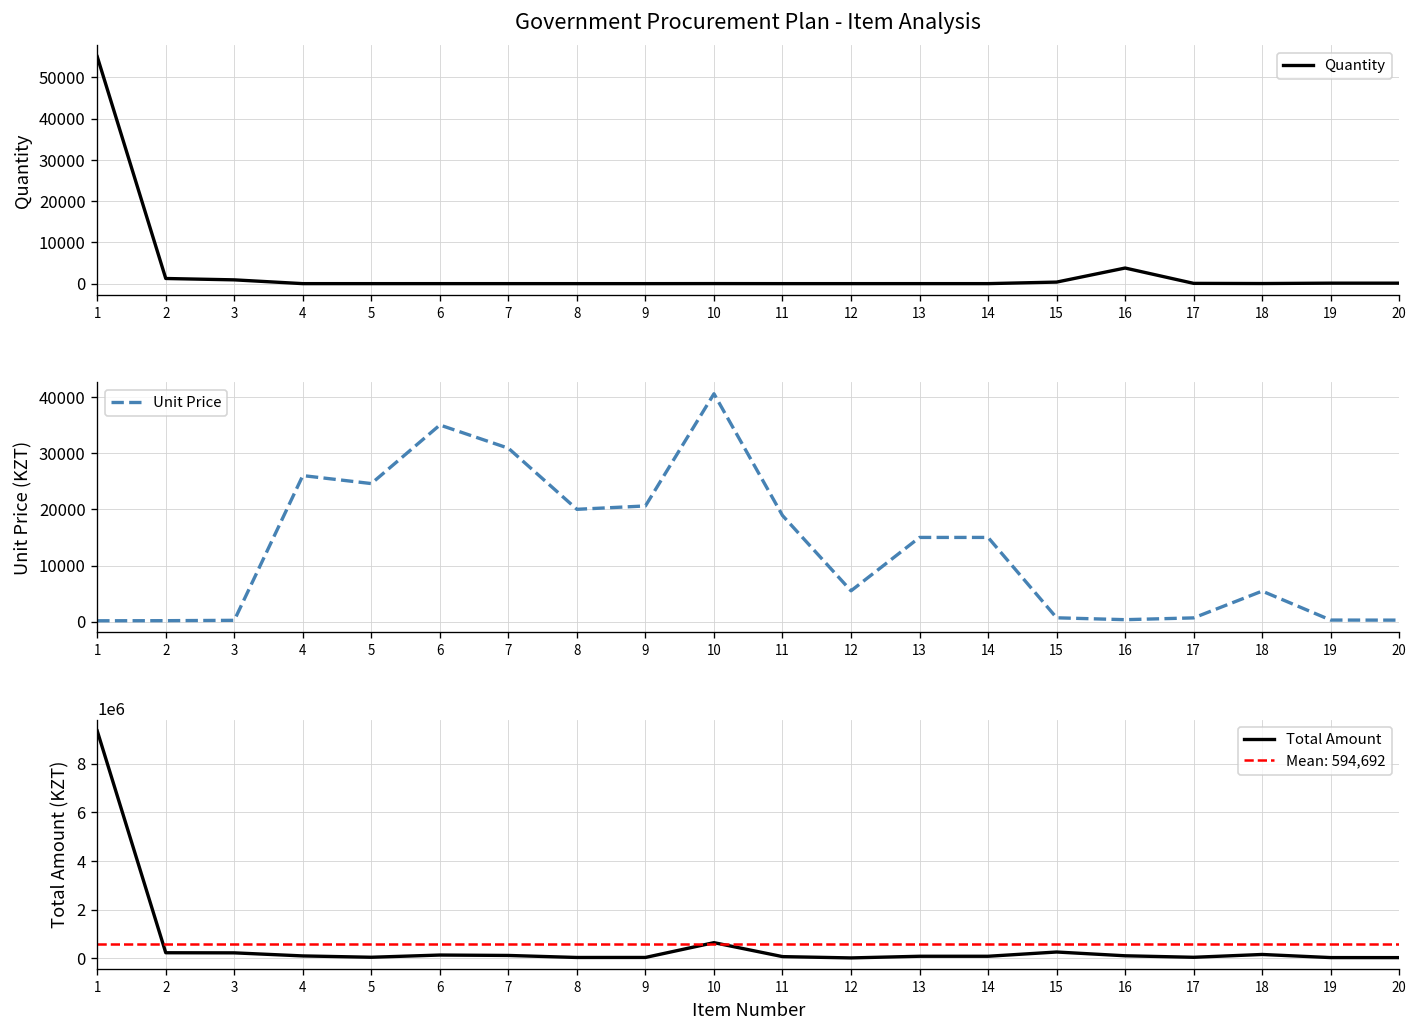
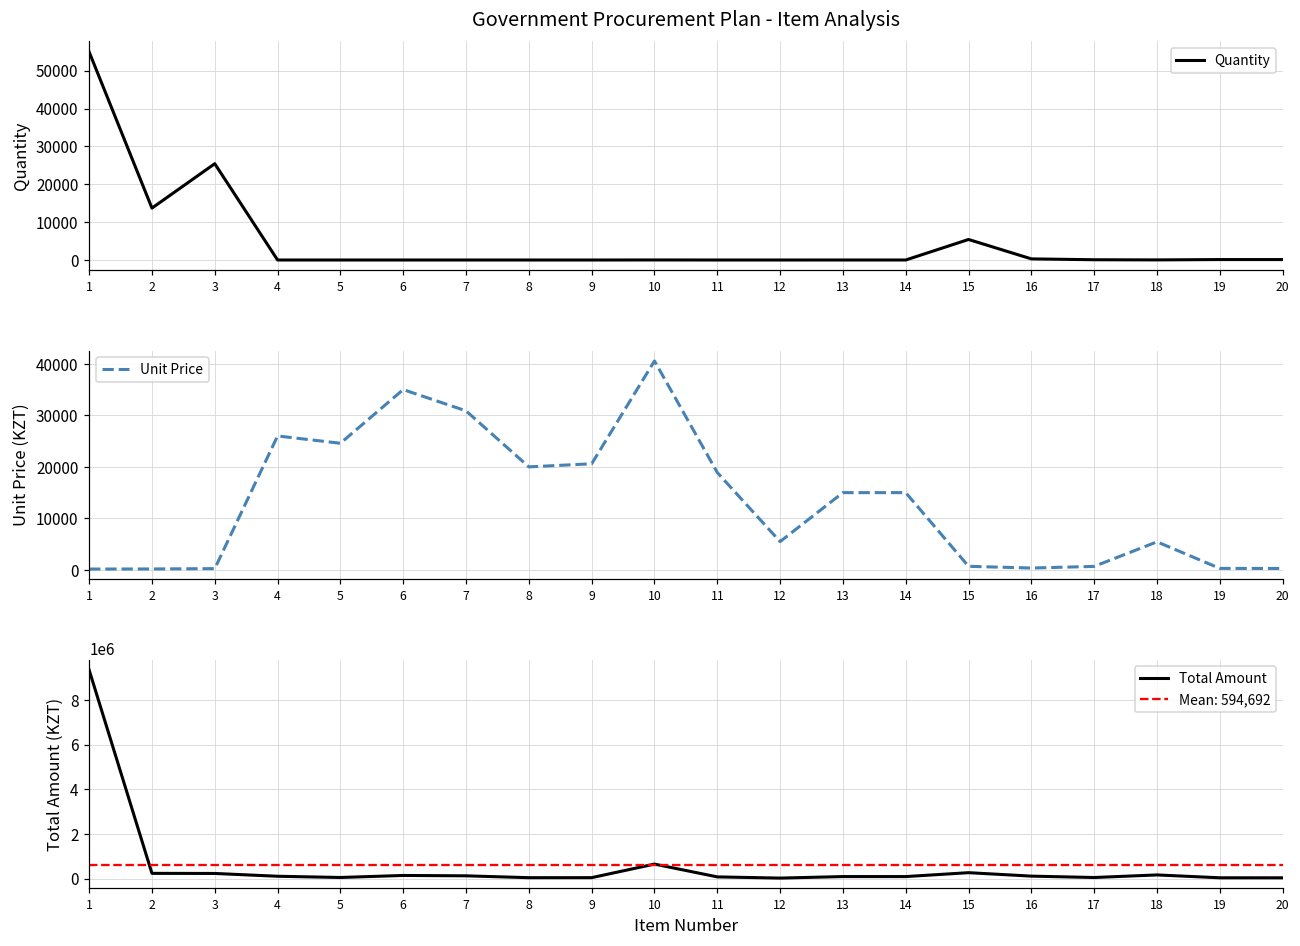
  {
    "Government Procurement Plan - Item Analysis": {
      "1": 55000,
-     "2": 1000,
-     "3": 1000,
+     "2": 14000,
+     "3": 25000,
      "4": 0,
      "5": 0,
      "6": 0,
      "7": 0,
      "8": 0,
      "9": 0,
      "10": 0,
      "11": 0,
      "12": 0,
      "13": 0,
      "14": 0,
-     "15": 0,
-     "16": 4000,
+     "15": 5000,
+     "16": 0,
      "17": 0,
      "18": 0,
      "19": 0,
      "20": 0
    }
  }
